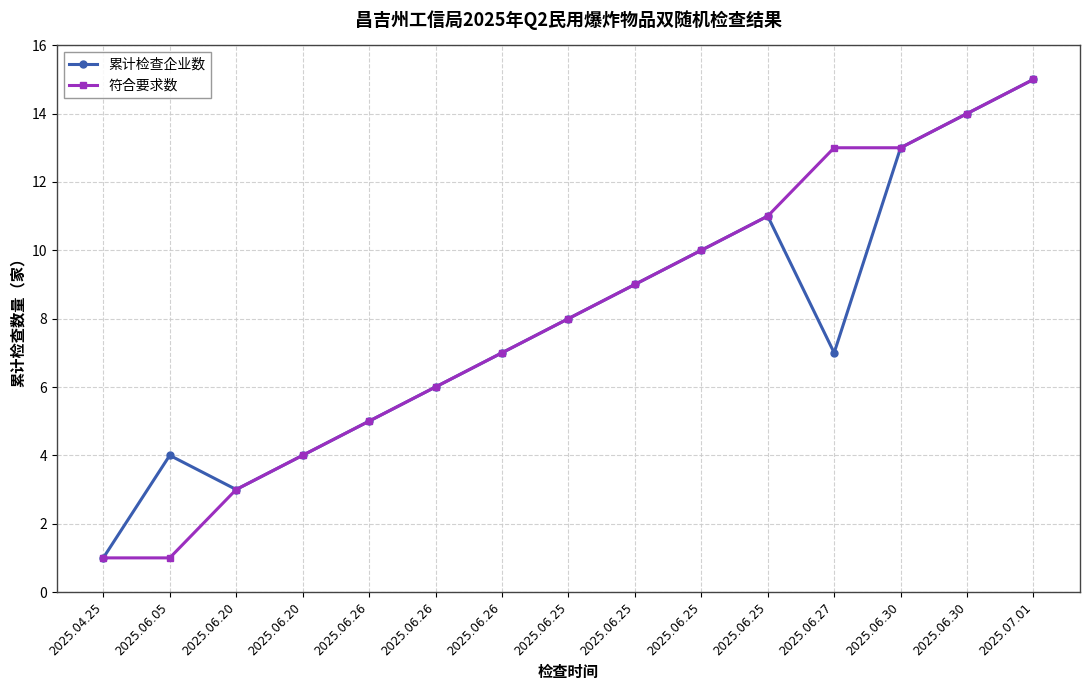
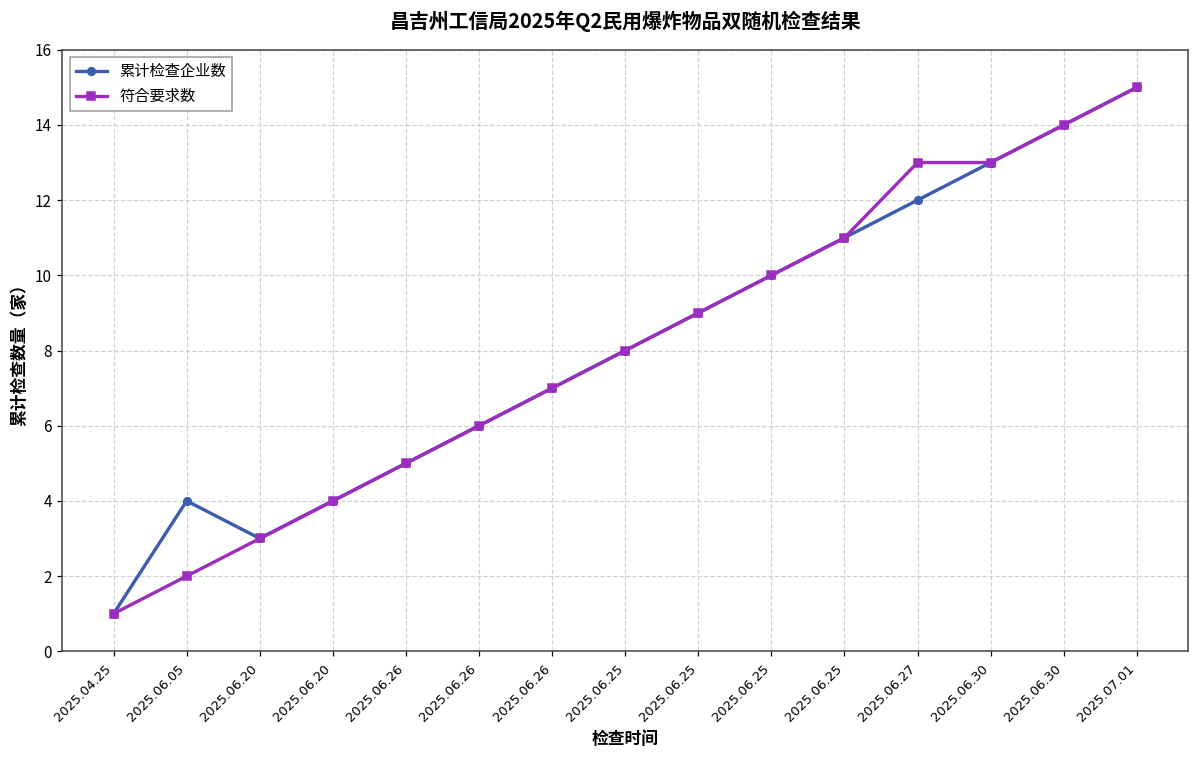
  {
    "累计检查企业数": {
      "2025.06.05": 4,
-     "2025.06.27": 7
+     "2025.06.27": 12
    },
    "符合要求数": {
-     "2025.06.05": 1,
+     "2025.06.05": 2,
      "2025.06.27": 13
    }
  }
